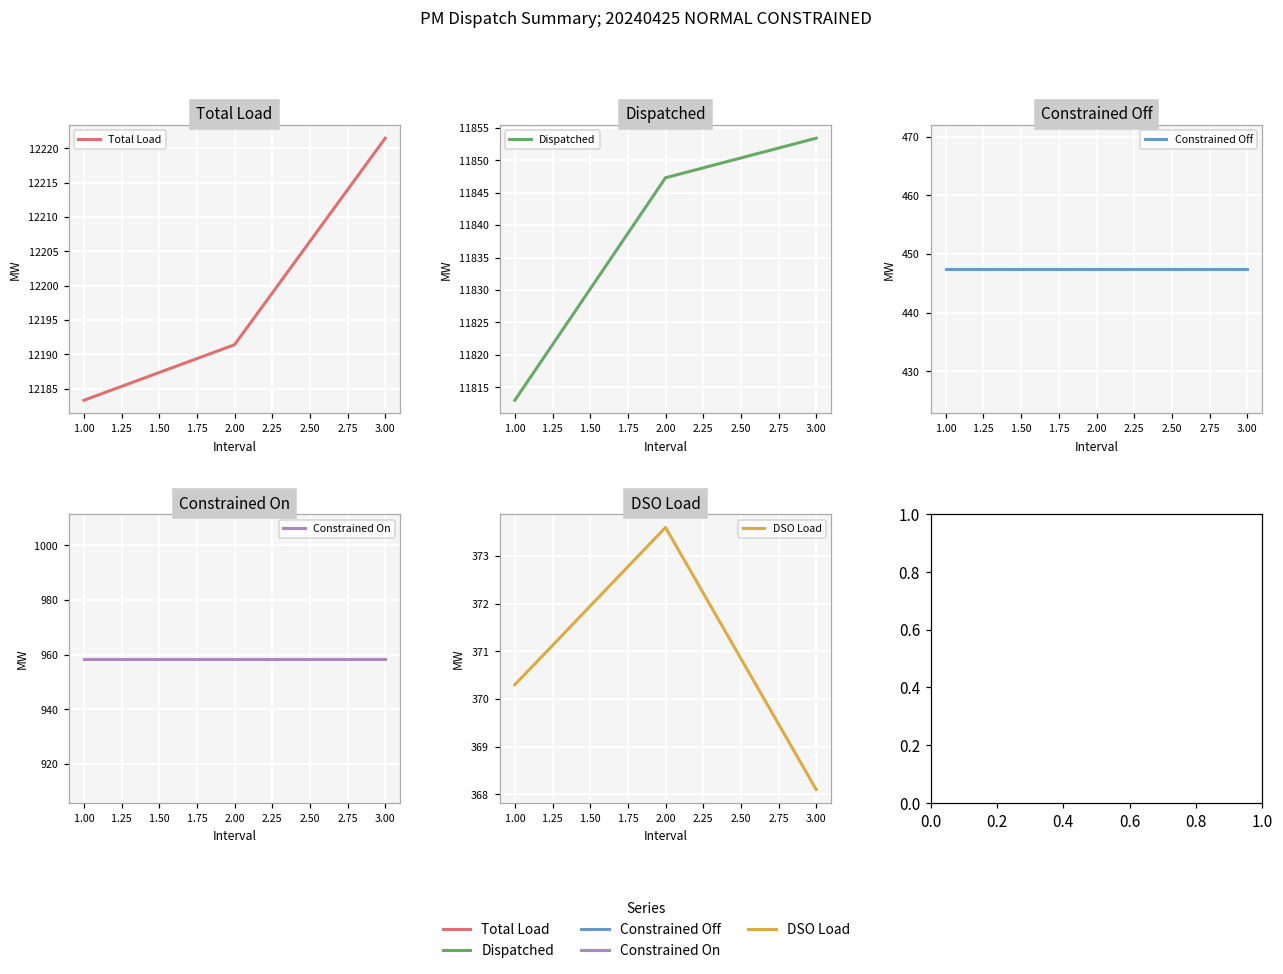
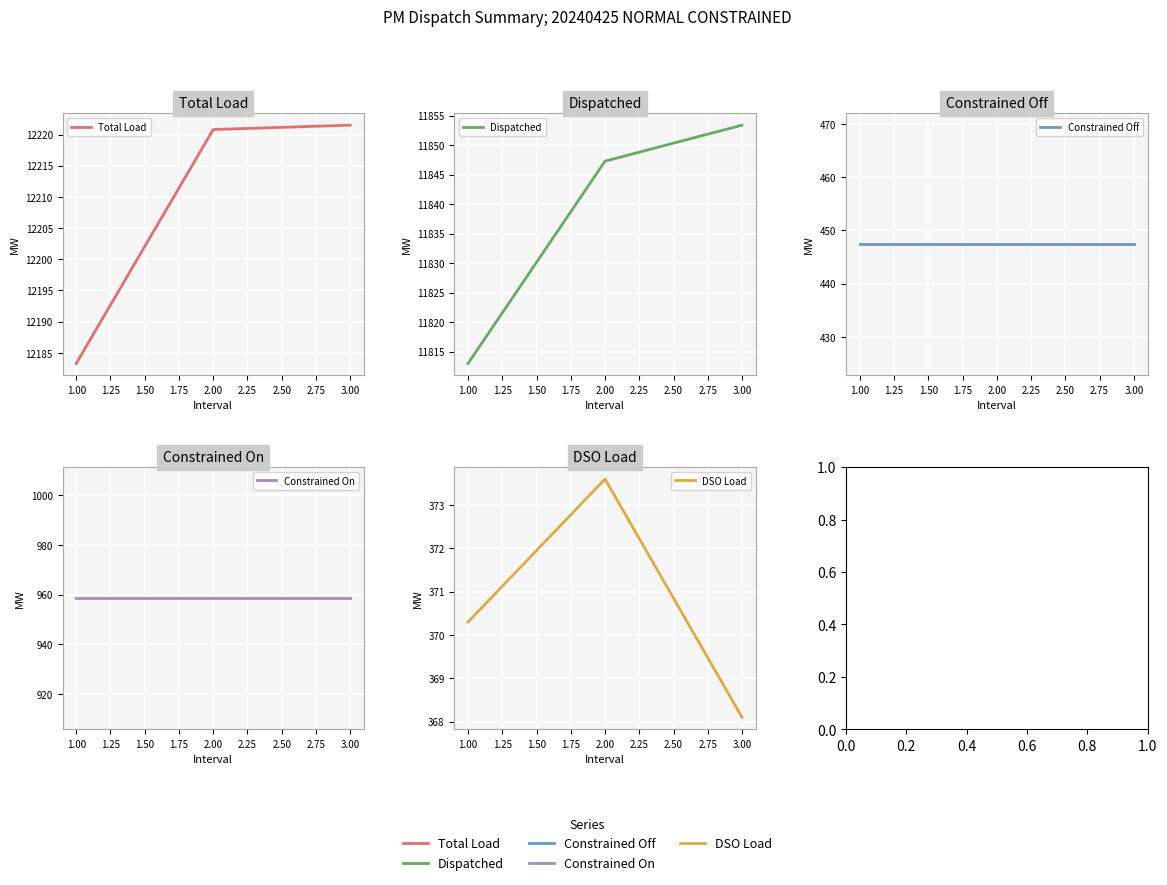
  {
    "Total Load": {
      "1.00": 12183,
-     "2.00": 12191,
+     "2.00": 12221,
      "3.00": 12222
    },
    "Dispatched": {
      "1.00": 11813,
      "2.00": 11847,
      "3.00": 11853
    },
    "Constrained Off": {
      "1.00": 447,
      "2.00": 447,
      "3.00": 447
    },
    "Constrained On": {
      "1.00": 959,
      "2.00": 959,
      "3.00": 959
    },
    "DSO Load": {
      "1.00": 370.3,
      "2.00": 373.6,
      "3.00": 368.1
    }
  }
